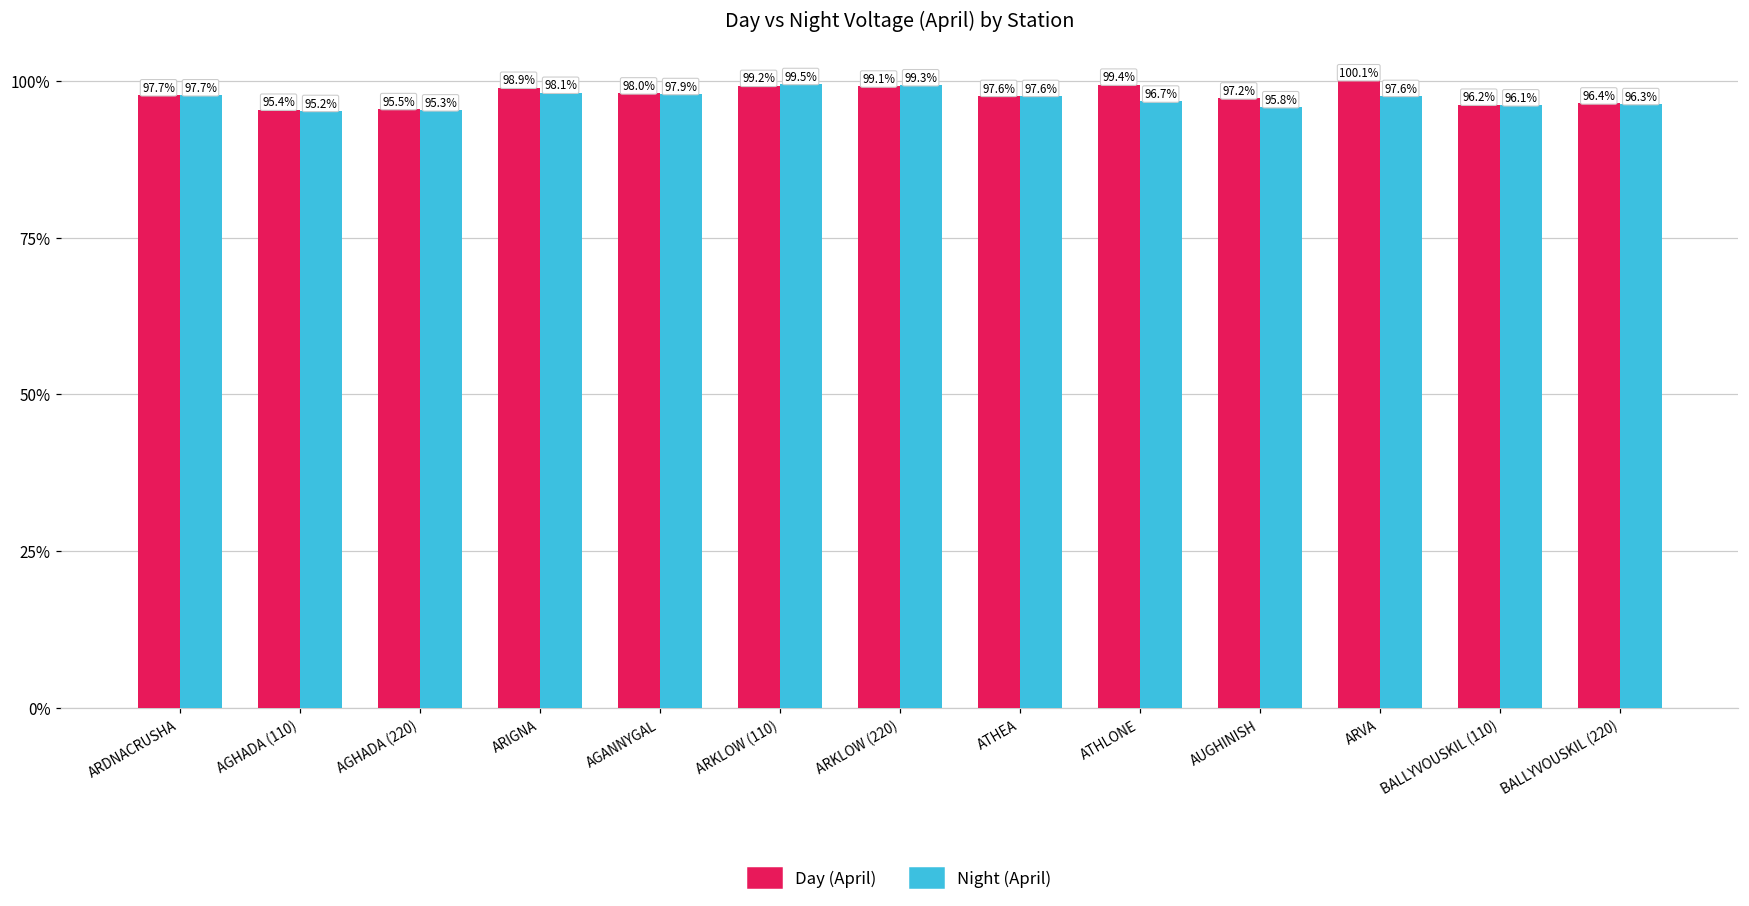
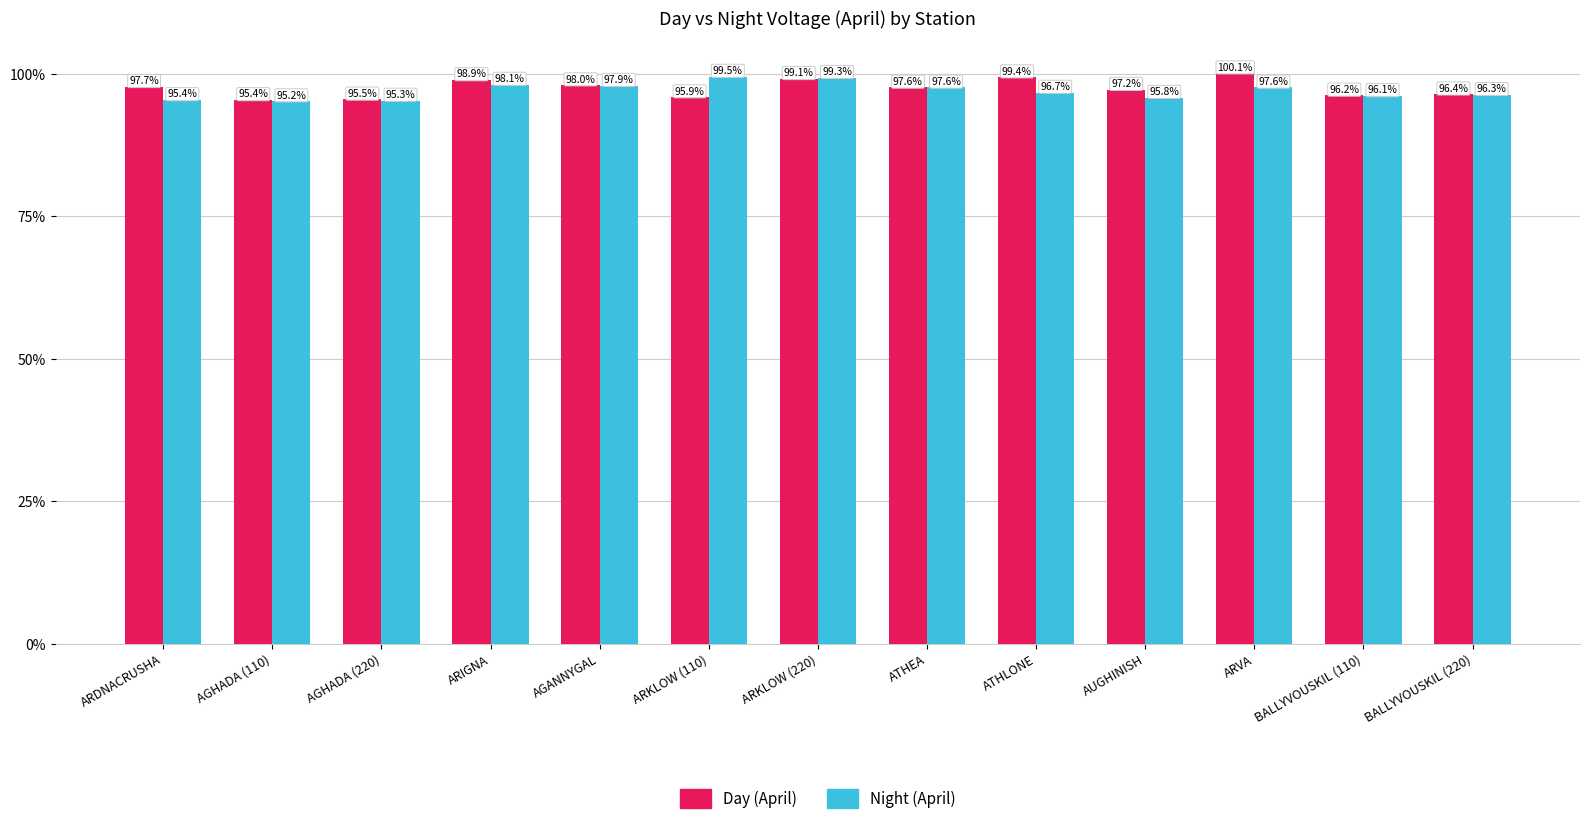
  {
    "Day (April)": {
-     "ARKLOW (110)": "99.2%"
+     "ARKLOW (110)": "95.9%"
    },
    "Night (April)": {
-     "ARDNACRUSHA": "97.7%"
+     "ARDNACRUSHA": "95.4%"
    }
  }
